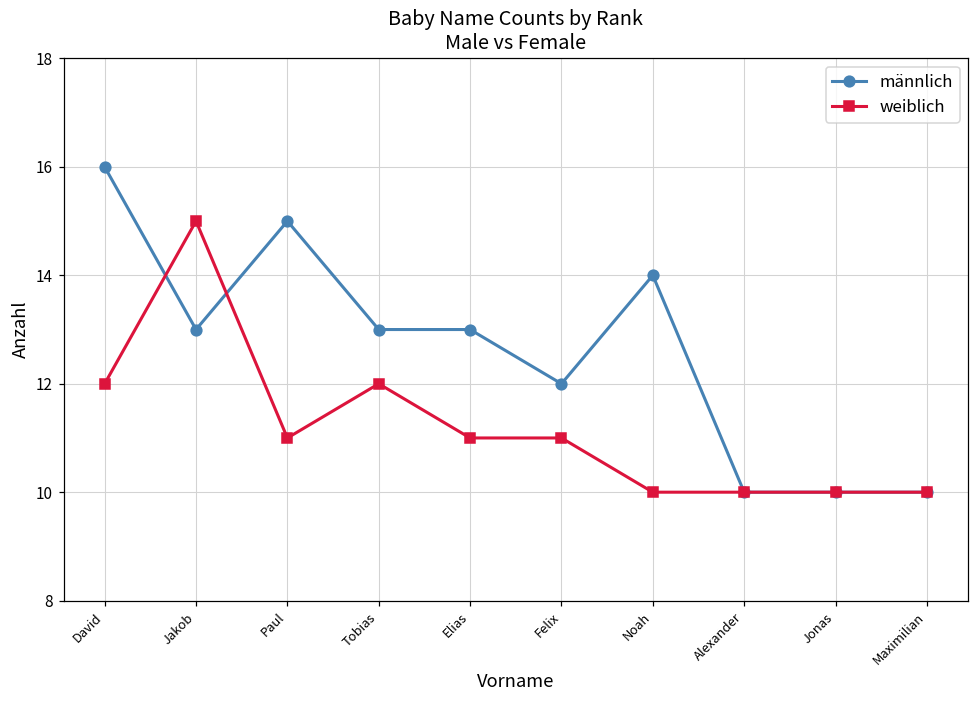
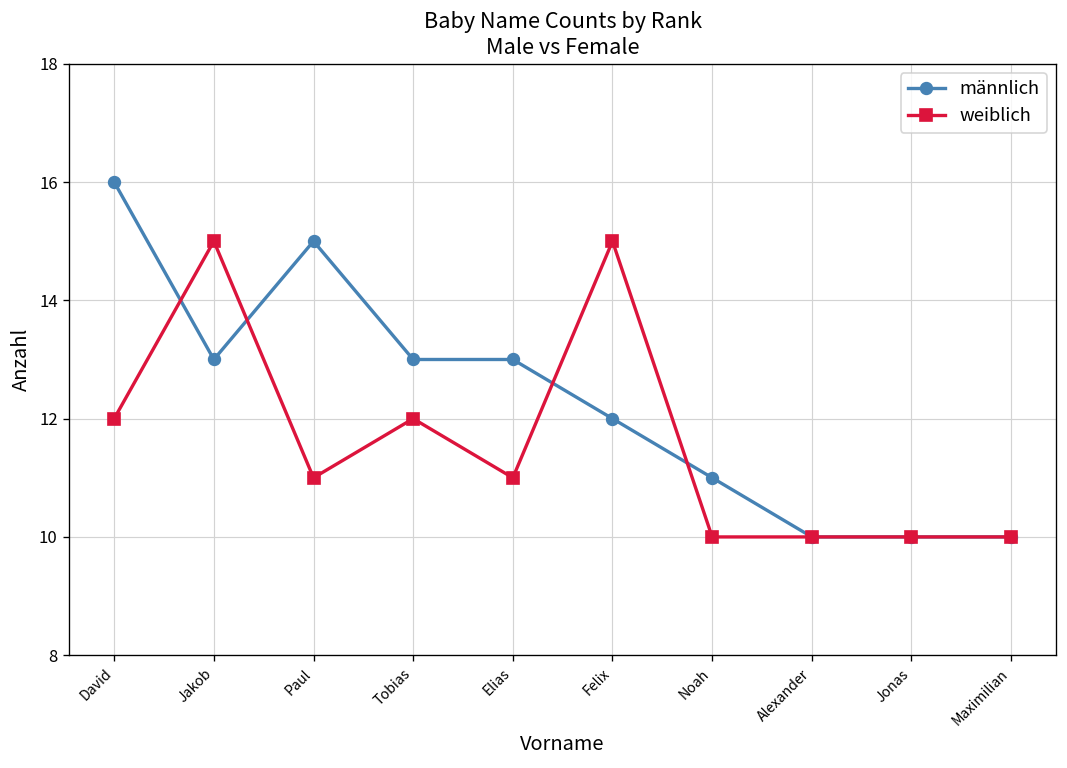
  {
    "männlich": {
      "David": 16,
      "Jakob": 13,
      "Paul": 15,
      "Tobias": 13,
      "Elias": 13,
      "Felix": 12,
-     "Noah": 14
+     "Noah": 11
    },
    "weiblich": {
      "David": 12,
      "Jakob": 15,
      "Paul": 11,
      "Tobias": 12,
      "Elias": 11,
-     "Felix": 11,
+     "Felix": 15,
      "Noah": 10
    }
  }
